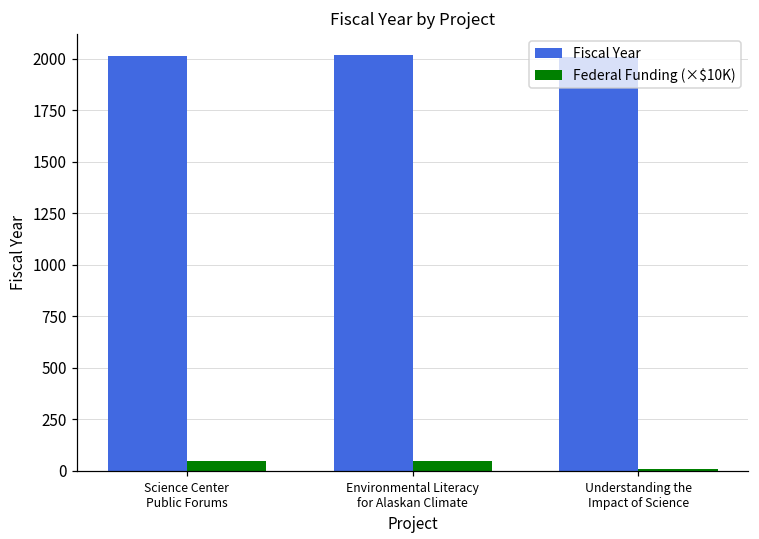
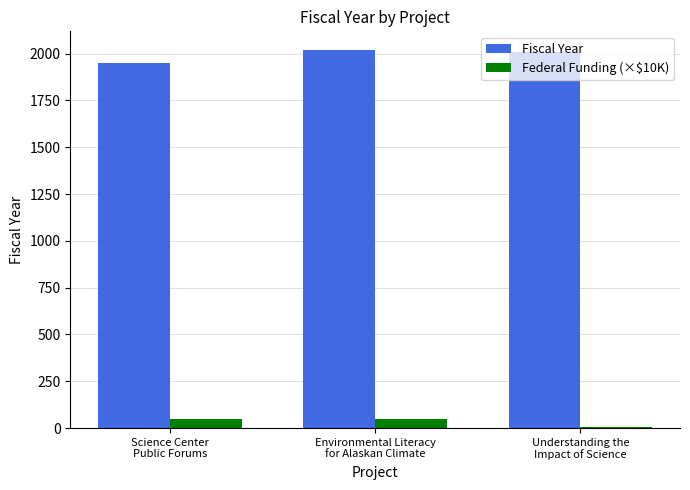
  {
    "Fiscal Year": {
-     "Science Center Public Forums": 2020,
+     "Science Center Public Forums": 1950,
      "Environmental Literacy for Alaskan Climate": 2020
    },
    "Federal Funding (×$10K)": {
      "Science Center Public Forums": 50,
      "Environmental Literacy for Alaskan Climate": 50
    }
  }
